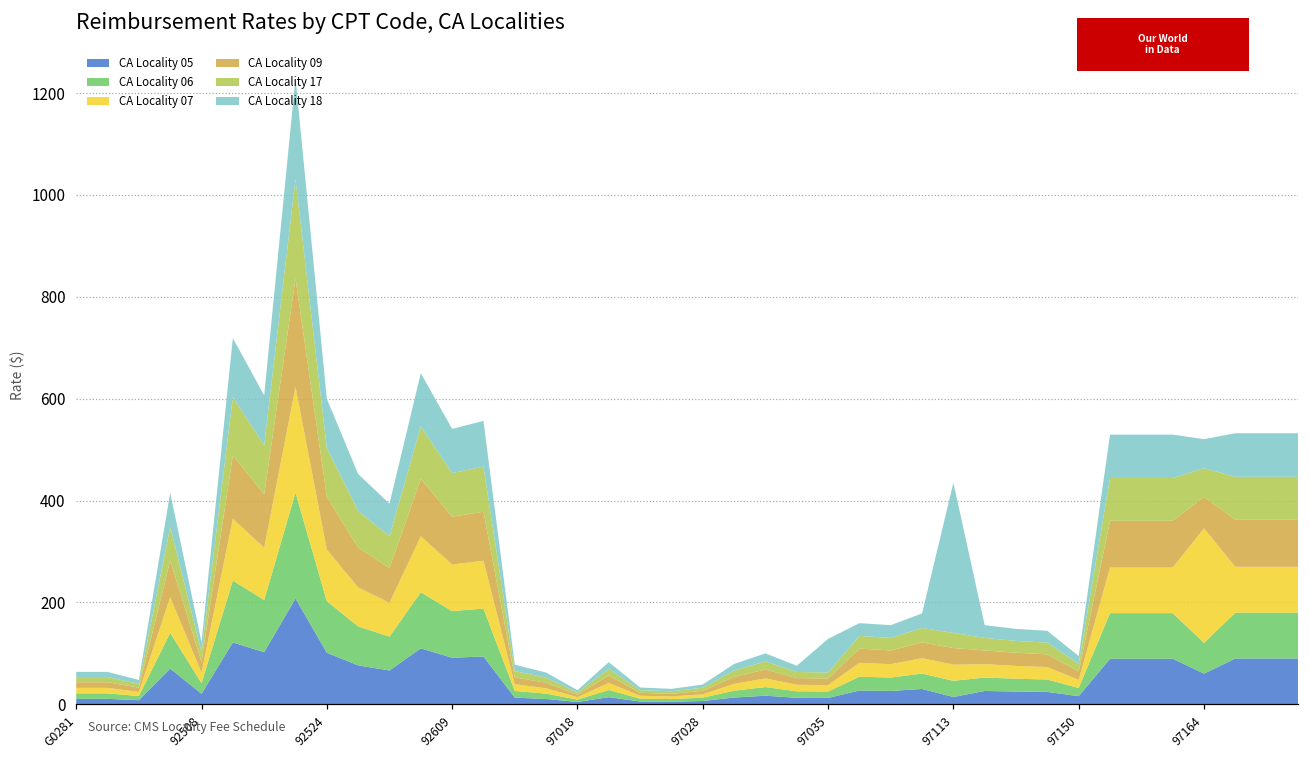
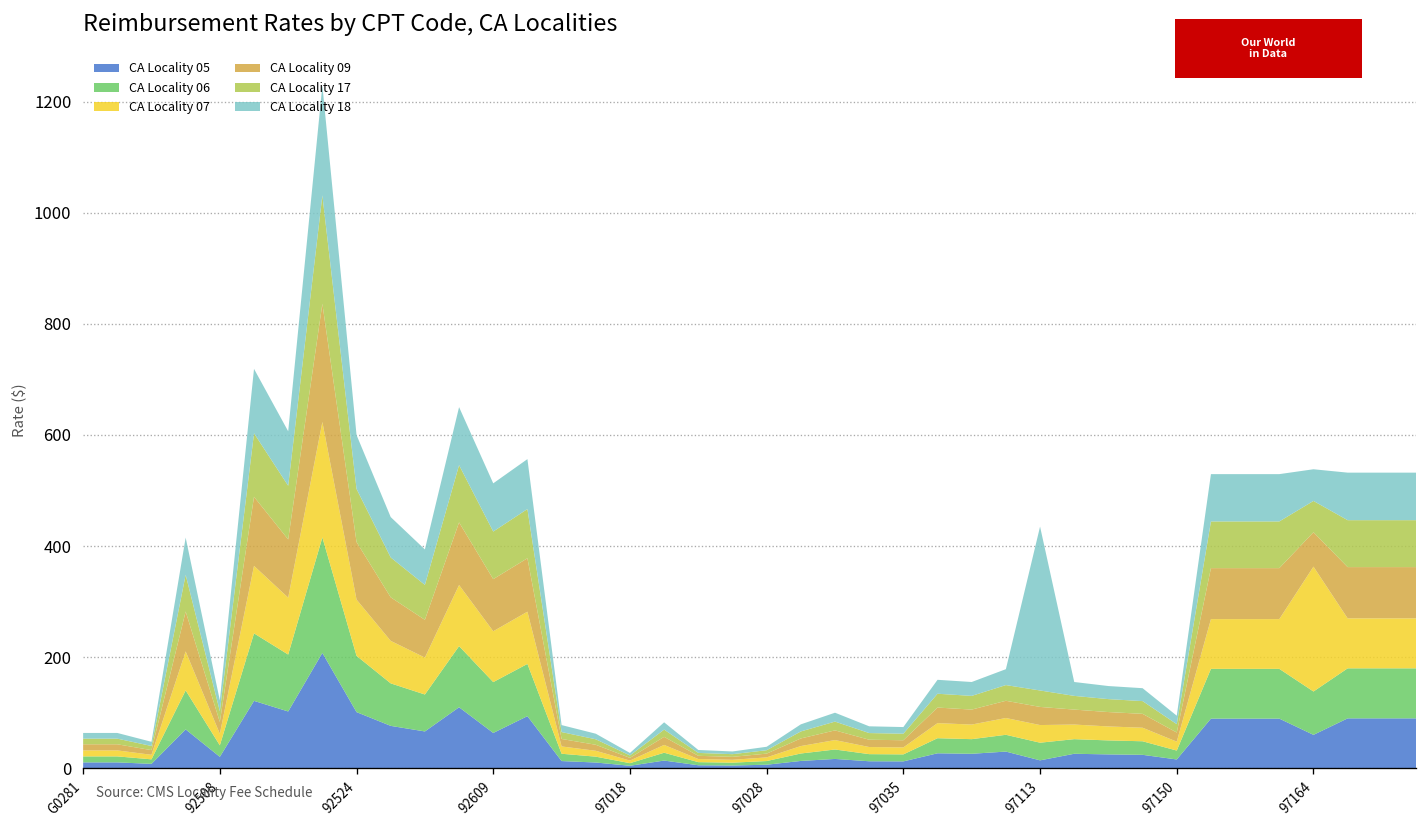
  {
    "CA Locality 05": {
      "G0281": 10,
      "92508": 20,
      "92524": 100,
-     "92609": 90,
+     "92609": 60,
      "97028": 10,
      "97035": 10,
      "97113": 10,
      "97150": 20,
      "97164": 60
    },
    "CA Locality 06": {
      "G0281": 10,
      "92508": 20,
      "92524": 100,
      "92609": 90,
      "97028": 10,
      "97035": 10,
      "97113": 30,
      "97150": 20,
-     "97164": 60
+     "97164": 80
    },
    "CA Locality 07": {
      "G0281": 10,
      "92508": 20,
      "92524": 100,
      "92609": 90,
      "97028": 10,
      "97035": 10,
      "97113": 30,
      "97150": 20,
      "97164": 220
    },
    "CA Locality 18": {
      "G0281": 10,
      "92508": 20,
      "92524": 100,
      "92609": 90,
      "97028": 10,
-     "97035": 70,
+     "97035": 10,
      "97113": 290,
      "97150": 20,
      "97164": 60
    }
  }
